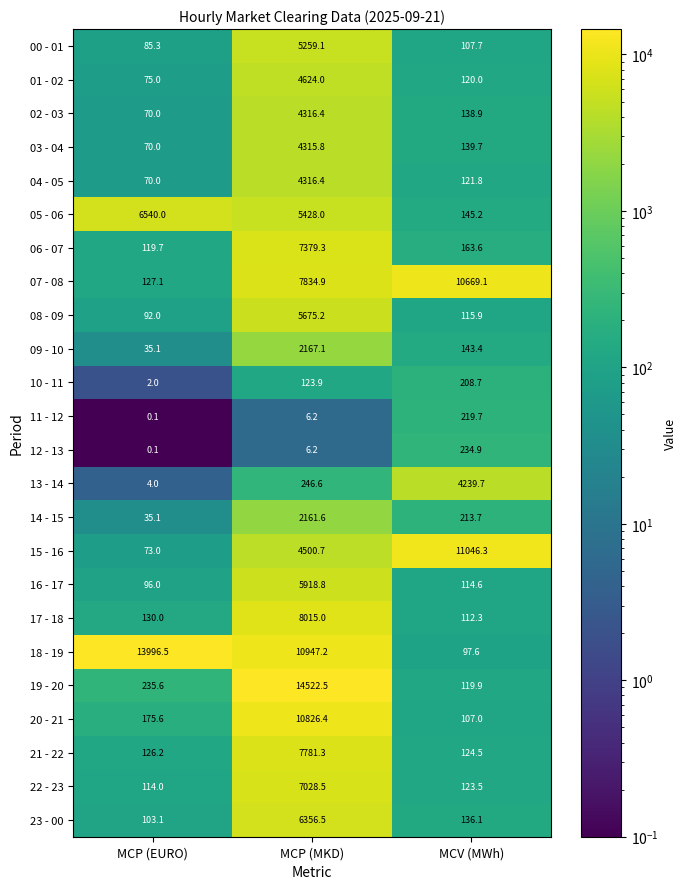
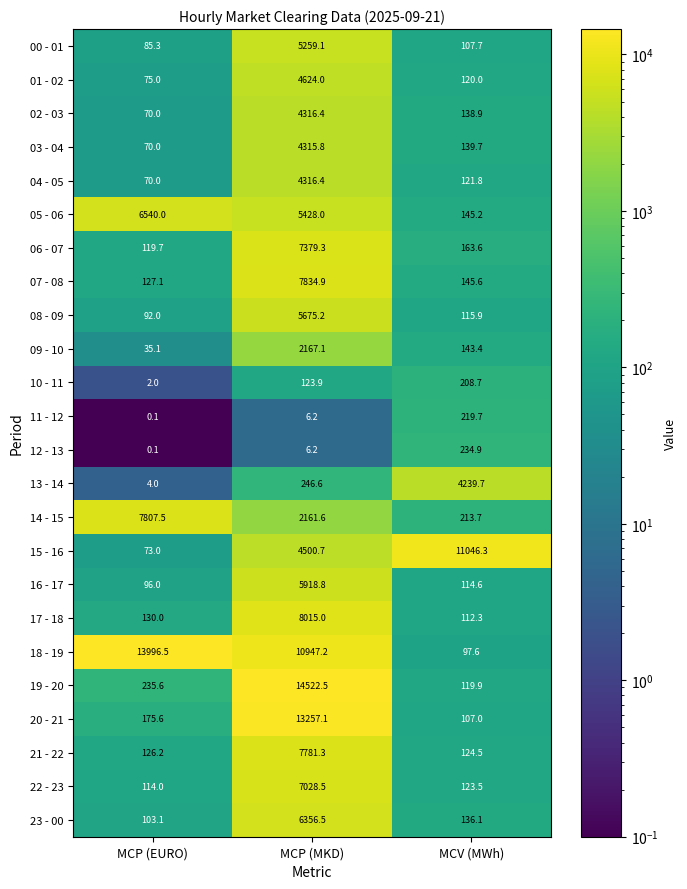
  {
    "00 - 01": {
      "MCP (EURO)": 85.3,
      "MCP (MKD)": 5259.1,
      "MCV (MWh)": 107.7
    },
    "01 - 02": {
      "MCP (EURO)": 75.0,
      "MCP (MKD)": 4624.0,
      "MCV (MWh)": 120.0
    },
    "02 - 03": {
      "MCP (EURO)": 70.0,
      "MCP (MKD)": 4316.4,
      "MCV (MWh)": 138.9
    },
    "03 - 04": {
      "MCP (EURO)": 70.0,
      "MCP (MKD)": 4315.8,
      "MCV (MWh)": 139.7
    },
    "04 - 05": {
      "MCP (EURO)": 70.0,
      "MCP (MKD)": 4316.4,
      "MCV (MWh)": 121.8
    },
    "05 - 06": {
      "MCP (EURO)": 6540.0,
      "MCP (MKD)": 5428.0,
      "MCV (MWh)": 145.2
    },
    "06 - 07": {
      "MCP (EURO)": 119.7,
      "MCP (MKD)": 7379.3,
      "MCV (MWh)": 163.6
    },
    "07 - 08": {
      "MCP (EURO)": 127.1,
      "MCP (MKD)": 7834.9,
-     "MCV (MWh)": 10669.1
+     "MCV (MWh)": 145.6
    },
    "08 - 09": {
      "MCP (EURO)": 92.0,
      "MCP (MKD)": 5675.2,
      "MCV (MWh)": 115.9
    },
    "09 - 10": {
      "MCP (EURO)": 35.1,
      "MCP (MKD)": 2167.1,
      "MCV (MWh)": 143.4
    },
    "10 - 11": {
      "MCP (EURO)": 2.0,
      "MCP (MKD)": 123.9,
      "MCV (MWh)": 208.7
    },
    "11 - 12": {
      "MCP (EURO)": 0.1,
      "MCP (MKD)": 6.2,
      "MCV (MWh)": 219.7
    },
    "12 - 13": {
      "MCP (EURO)": 0.1,
      "MCP (MKD)": 6.2,
      "MCV (MWh)": 234.9
    },
    "13 - 14": {
      "MCP (EURO)": 4.0,
      "MCP (MKD)": 246.6,
      "MCV (MWh)": 4239.7
    },
    "14 - 15": {
-     "MCP (EURO)": 35.1,
+     "MCP (EURO)": 7807.5,
      "MCP (MKD)": 2161.6,
      "MCV (MWh)": 213.7
    },
    "15 - 16": {
      "MCP (EURO)": 73.0,
      "MCP (MKD)": 4500.7,
      "MCV (MWh)": 11046.3
    },
    "16 - 17": {
      "MCP (EURO)": 96.0,
      "MCP (MKD)": 5918.8,
      "MCV (MWh)": 114.6
    },
    "17 - 18": {
      "MCP (EURO)": 130.0,
      "MCP (MKD)": 8015.0,
      "MCV (MWh)": 112.3
    },
    "18 - 19": {
      "MCP (EURO)": 13996.5,
      "MCP (MKD)": 10947.2,
      "MCV (MWh)": 97.6
    },
    "19 - 20": {
      "MCP (EURO)": 235.6,
      "MCP (MKD)": 14522.5,
      "MCV (MWh)": 119.9
    },
    "20 - 21": {
      "MCP (EURO)": 175.6,
-     "MCP (MKD)": 10826.4,
+     "MCP (MKD)": 13257.1,
      "MCV (MWh)": 107.0
    },
    "21 - 22": {
      "MCP (EURO)": 126.2,
      "MCP (MKD)": 7781.3,
      "MCV (MWh)": 124.5
    },
    "22 - 23": {
      "MCP (EURO)": 114.0,
      "MCP (MKD)": 7028.5,
      "MCV (MWh)": 123.5
    },
    "23 - 00": {
      "MCP (EURO)": 103.1,
      "MCP (MKD)": 6356.5,
      "MCV (MWh)": 136.1
    }
  }
